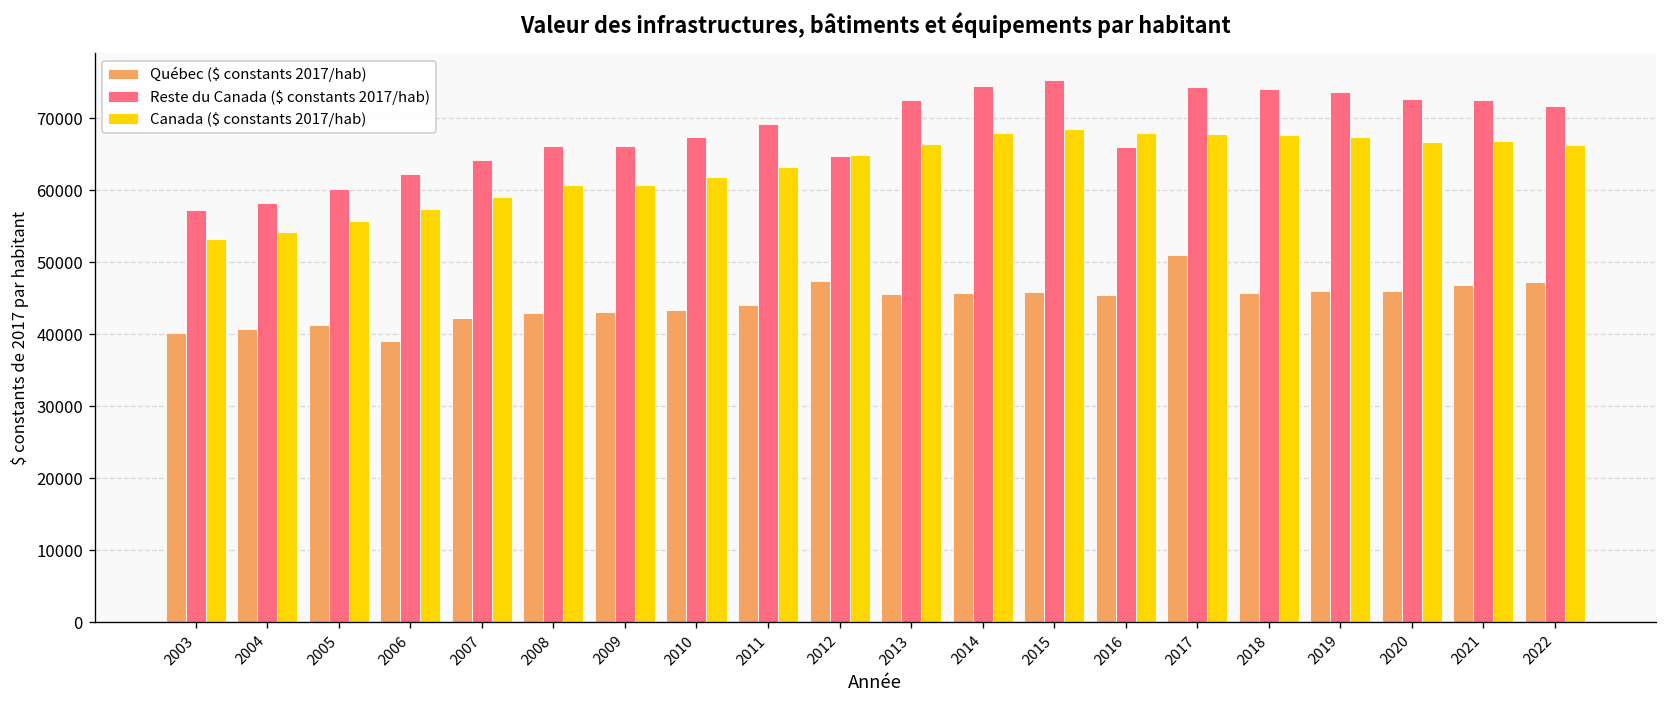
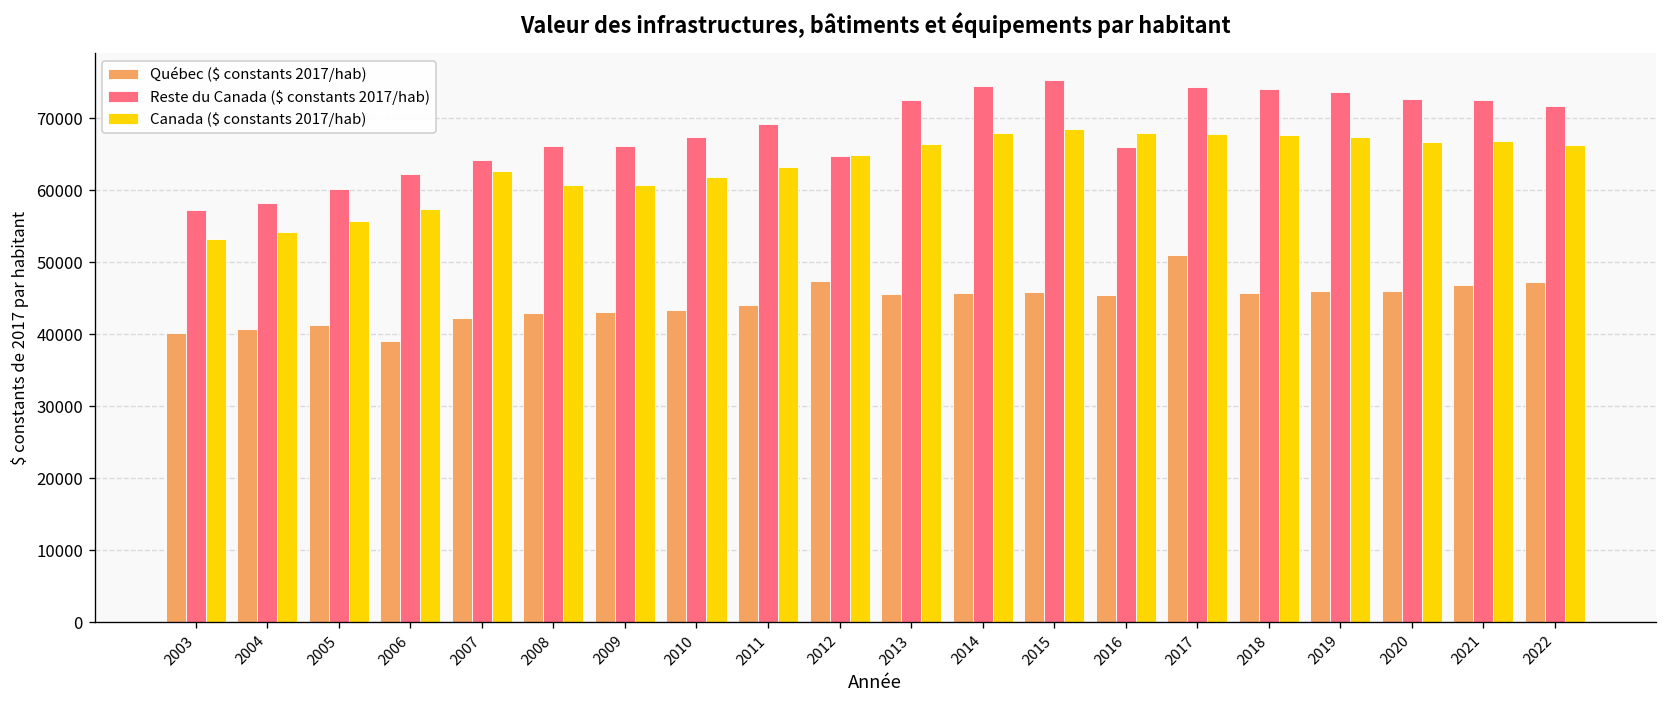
  {
    "Québec ($ constants 2017/hab)": {
      "2003": 40000,
      "2004": 41000,
      "2005": 41000,
      "2006": 39000,
      "2007": 42000,
      "2008": 43000,
      "2009": 43000,
      "2010": 43000,
      "2011": 44000,
      "2012": 47000,
      "2013": 46000,
      "2014": 46000,
      "2015": 46000,
      "2016": 45000,
      "2017": 51000,
      "2018": 46000,
      "2019": 46000,
      "2020": 46000,
      "2021": 47000,
      "2022": 47000
    },
    "Reste du Canada ($ constants 2017/hab)": {
      "2003": 57000,
      "2004": 58000,
      "2005": 60000,
      "2006": 62000,
      "2007": 64000,
      "2008": 66000,
      "2009": 66000,
      "2010": 67000,
      "2011": 69000,
      "2012": 65000,
      "2013": 73000,
      "2014": 74000,
      "2015": 75000,
      "2016": 66000,
      "2017": 74000,
      "2018": 74000,
      "2019": 74000,
      "2020": 73000,
      "2021": 73000,
      "2022": 72000
    },
    "Canada ($ constants 2017/hab)": {
      "2003": 53000,
      "2004": 54000,
      "2005": 56000,
      "2006": 57000,
-     "2007": 59000,
+     "2007": 63000,
      "2008": 61000,
      "2009": 61000,
      "2010": 62000,
      "2011": 63000,
      "2012": 65000,
      "2013": 66000,
      "2014": 68000,
      "2015": 69000,
      "2016": 68000,
      "2017": 68000,
      "2018": 68000,
      "2019": 67000,
      "2020": 67000,
      "2021": 67000,
      "2022": 66000
    }
  }
